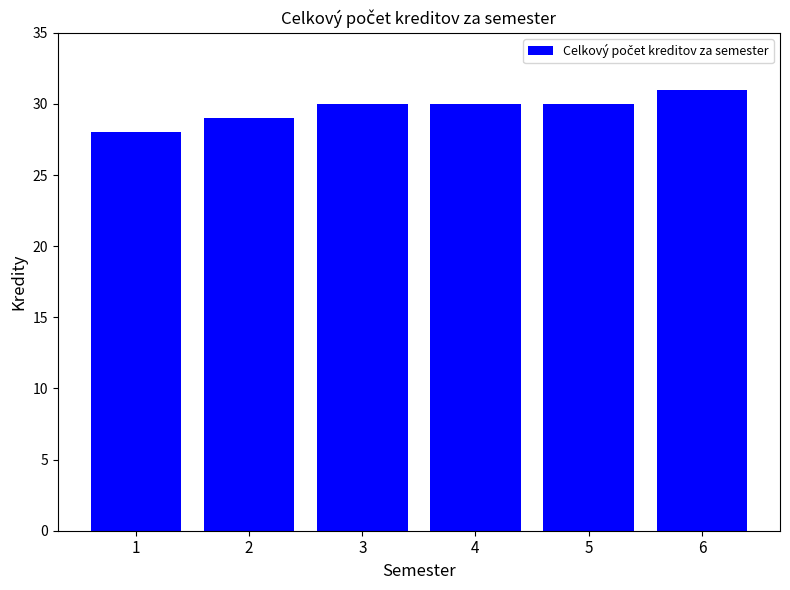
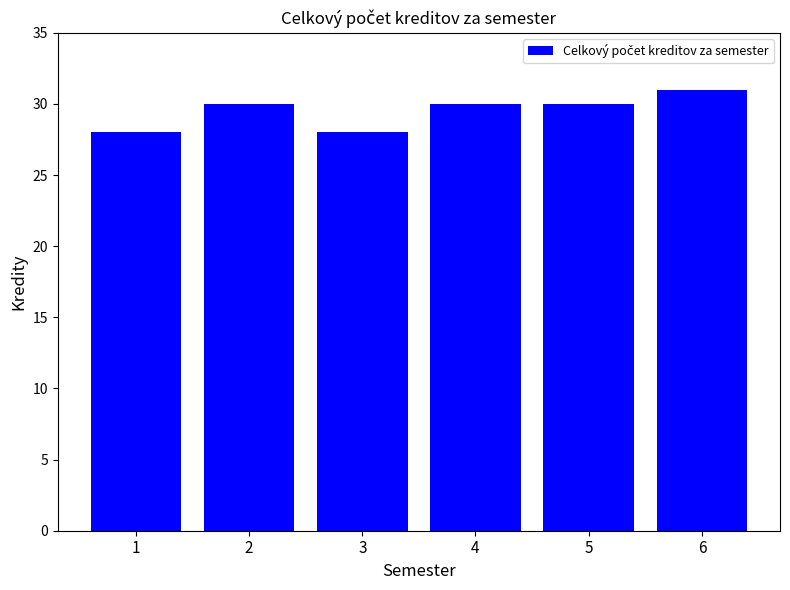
  {
    "1": 28,
-   "2": 29,
-   "3": 30,
+   "2": 30,
+   "3": 28,
    "4": 30,
    "5": 30,
    "6": 31
  }
